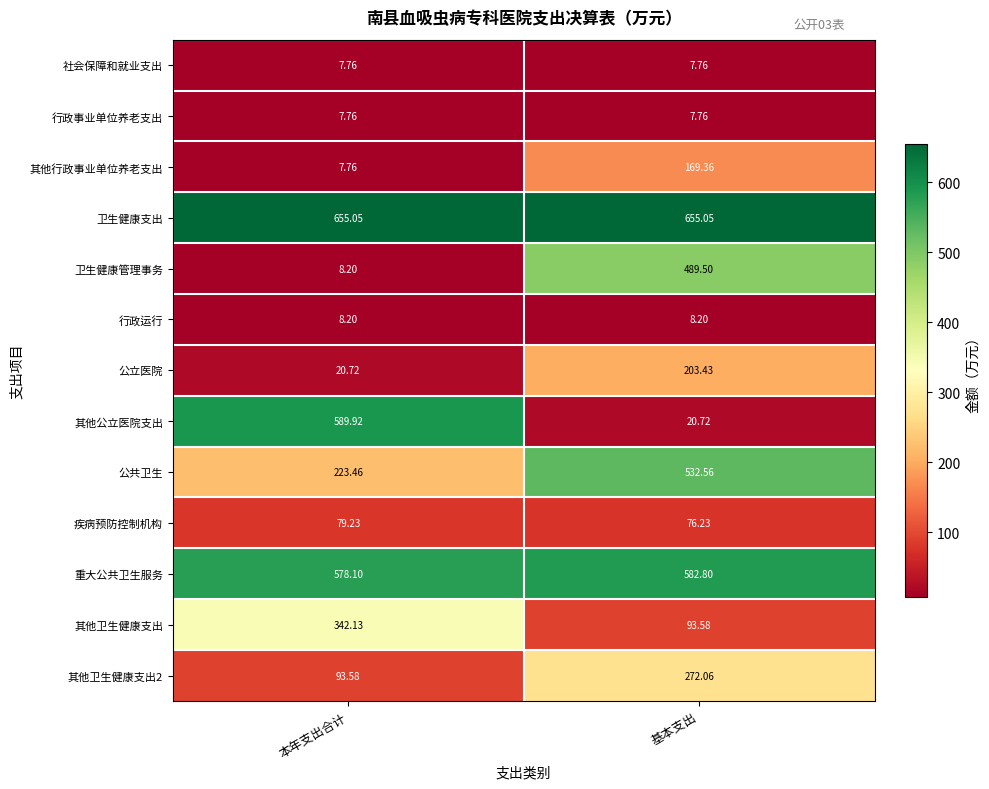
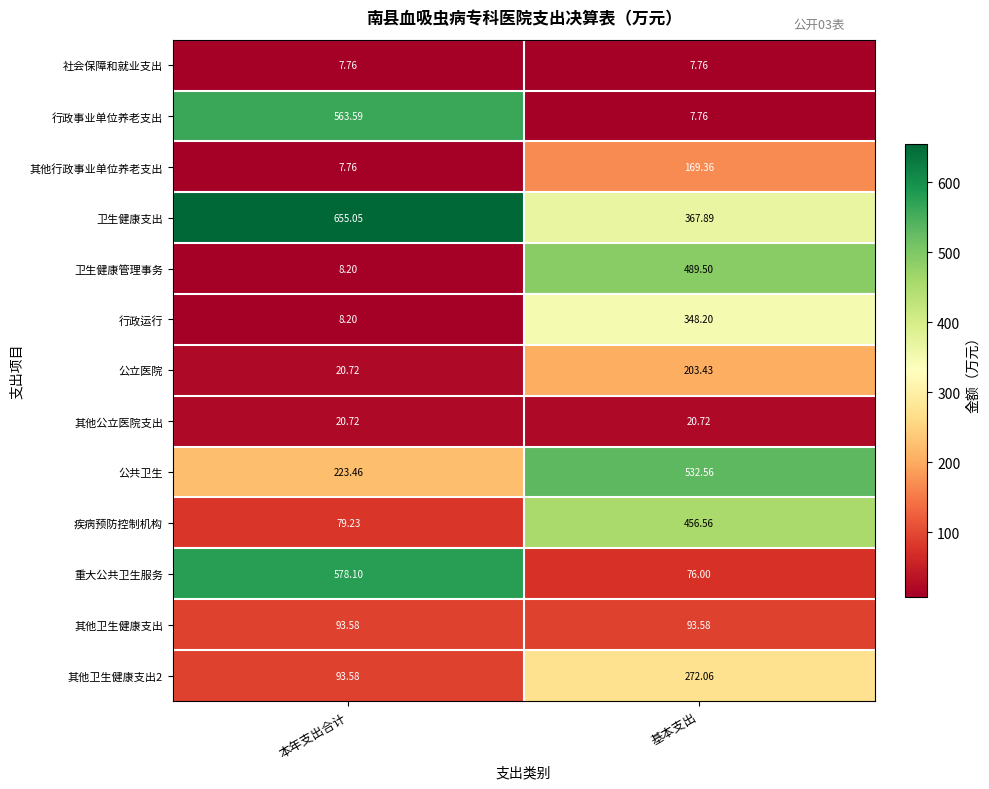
  {
    "社会保障和就业支出": {
      "本年支出合计": 7.76,
      "基本支出": 7.76
    },
    "行政事业单位养老支出": {
-     "本年支出合计": 7.76,
+     "本年支出合计": 563.59,
      "基本支出": 7.76
    },
    "其他行政事业单位养老支出": {
      "本年支出合计": 7.76,
      "基本支出": 169.36
    },
    "卫生健康支出": {
      "本年支出合计": 655.05,
-     "基本支出": 655.05
+     "基本支出": 367.89
    },
    "卫生健康管理事务": {
      "本年支出合计": 8.20,
      "基本支出": 489.50
    },
    "行政运行": {
      "本年支出合计": 8.20,
-     "基本支出": 8.20
+     "基本支出": 348.20
    },
    "公立医院": {
      "本年支出合计": 20.72,
      "基本支出": 203.43
    },
    "其他公立医院支出": {
-     "本年支出合计": 589.92,
+     "本年支出合计": 20.72,
      "基本支出": 20.72
    },
    "公共卫生": {
      "本年支出合计": 223.46,
      "基本支出": 532.56
    },
    "疾病预防控制机构": {
      "本年支出合计": 79.23,
-     "基本支出": 76.23
+     "基本支出": 456.56
    },
    "重大公共卫生服务": {
      "本年支出合计": 578.10,
-     "基本支出": 582.80
+     "基本支出": 76.00
    },
    "其他卫生健康支出": {
-     "本年支出合计": 342.13,
+     "本年支出合计": 93.58,
      "基本支出": 93.58
    },
    "其他卫生健康支出2": {
      "本年支出合计": 93.58,
      "基本支出": 272.06
    }
  }
